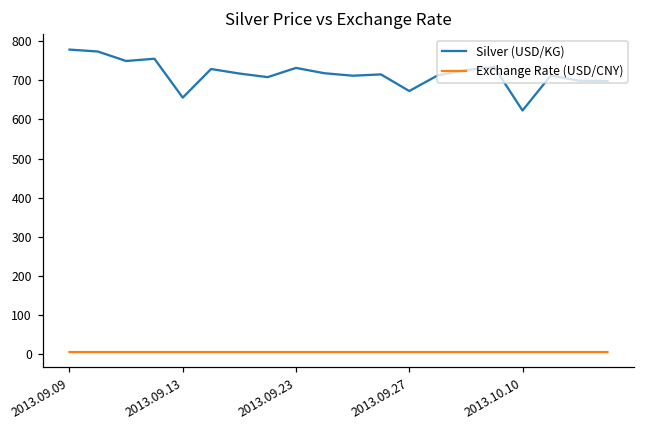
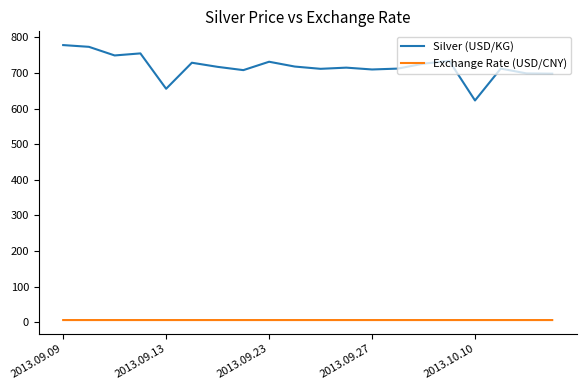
  {
    "Silver (USD/KG)": {
      "2013.09.09": 780,
      "2013.09.13": 660,
      "2013.09.23": 730,
-     "2013.09.27": 670,
+     "2013.09.27": 710,
      "2013.10.10": 620
    },
    "Exchange Rate (USD/CNY)": {
      "2013.09.09": 10,
      "2013.09.13": 10,
      "2013.09.23": 10,
      "2013.09.27": 10,
      "2013.10.10": 10
    }
  }
